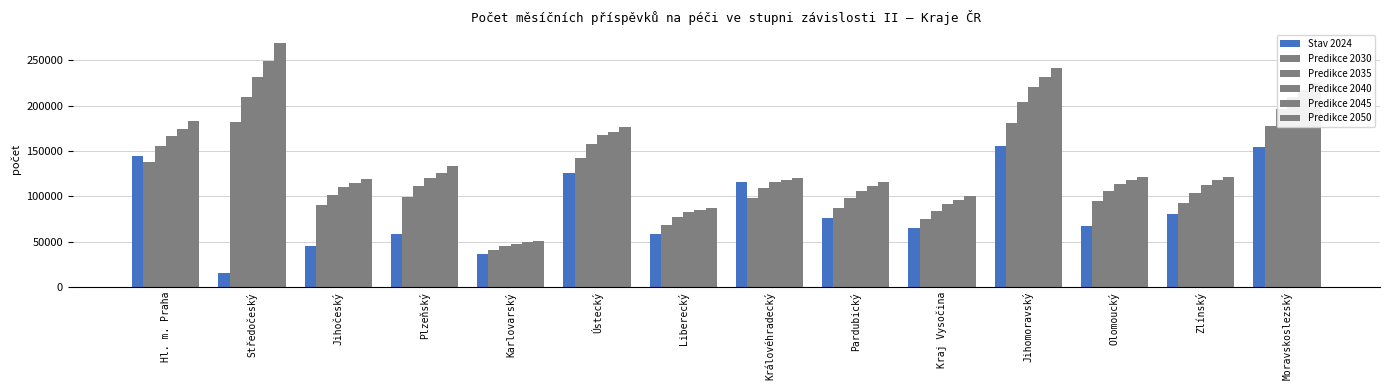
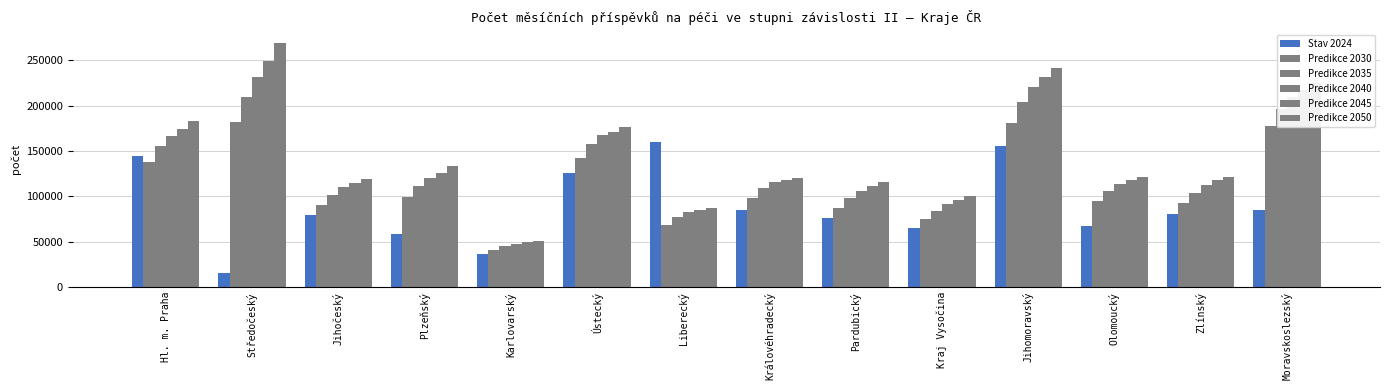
  {
    "Stav 2024": {
      "Hl. m. Praha": 140000,
      "Středočeský": 20000,
-     "Jihočeský": 50000,
+     "Jihočeský": 80000,
      "Plzeňský": 60000,
      "Karlovarský": 40000,
      "Ústecký": 130000,
-     "Liberecký": 60000,
-     "Královéhradecký": 120000,
+     "Liberecký": 160000,
+     "Královéhradecký": 90000,
      "Pardubický": 80000,
      "Kraj Vysočina": 60000,
      "Jihomoravský": 160000,
      "Olomoucký": 70000,
      "Zlínský": 80000,
-     "Moravskoslezský": 150000
+     "Moravskoslezský": 80000
    }
  }
